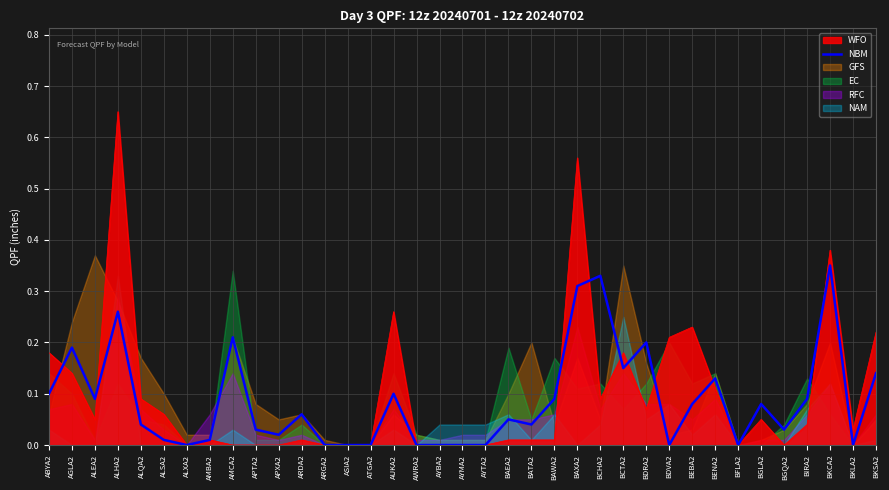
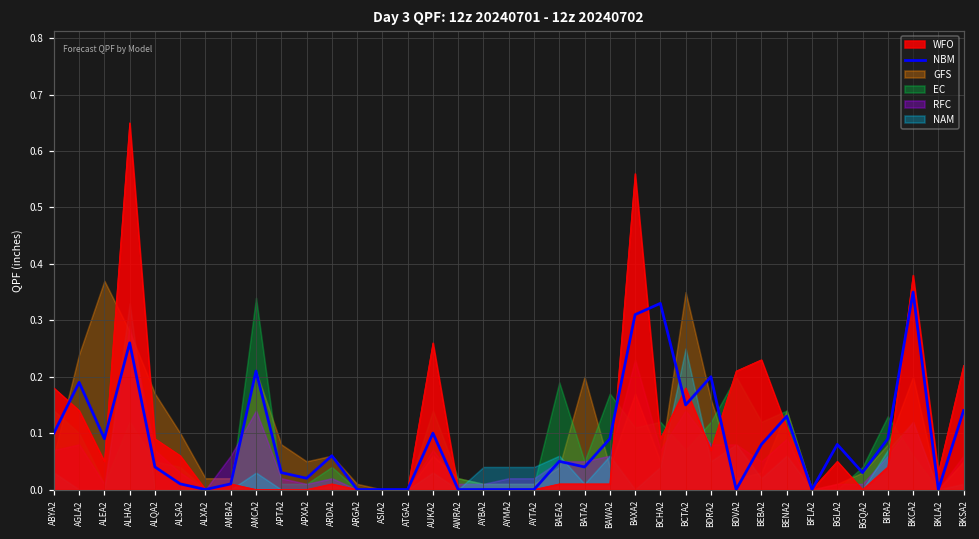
  {
    "WFO": {
      "ABYA2": 0.18,
      "AGLA2": 0.14,
      "ALEA2": 0.05,
      "ALHA2": 0.65,
      "ALQA2": 0.09,
      "ALSA2": 0.06,
      "AMCA2": 0.00,
      "AUKA2": 0.26,
      "BAEA2": 0.01,
      "BAWA2": 0.01,
      "BAXA2": 0.56,
      "BCHA2": 0.09,
      "BCTA2": 0.18,
      "BDRA2": 0.07,
      "BDVA2": 0.21,
      "BEBA2": 0.23,
      "BENA2": 0.11,
      "BGLA2": 0.05,
      "BIRA2": 0.04,
      "BKCA2": 0.38,
      "BKLA2": 0.03,
      "BKSA2": 0.22
    },
    "NBM": {
      "ABYA2": 0.10,
      "AGLA2": 0.19,
      "ALEA2": 0.09,
      "ALHA2": 0.26,
      "ALQA2": 0.04,
      "ALSA2": 0.01,
      "APTA2": 0.03,
      "APXA2": 0.02,
      "AUKA2": 0.10,
      "BATA2": 0.04,
      "BAWA2": 0.09,
      "BAXA2": 0.31,
      "BCHA2": 0.33,
      "BCTA2": 0.15,
      "BDRA2": 0.20,
      "BDVA2": 0.00,
      "BEBA2": 0.08,
      "BENA2": 0.13,
      "BGLA2": 0.08,
      "BIRA2": 0.09,
      "BKCA2": 0.35,
      "BKSA2": 0.14
    },
    "GFS": {
      "ABYA2": 0.06,
      "AGLA2": 0.24,
      "ALEA2": 0.37,
      "ALHA2": 0.28,
      "ALQA2": 0.17,
      "ALSA2": 0.10,
      "ALXA2": 0.02,
      "AMBA2": 0.02,
      "APTA2": 0.08,
      "APXA2": 0.05,
      "ARGA2": 0.01,
      "AUKA2": 0.06,
-     "BAEA2": 0.10,
+     "BAEA2": 0.04,
      "BATA2": 0.20,
      "BAWA2": 0.04,
      "BAXA2": 0.17,
      "BCHA2": 0.05,
      "BCTA2": 0.35,
      "BDRA2": 0.16,
      "BDVA2": 0.02,
      "BEBA2": 0.03,
      "BIRA2": 0.08,
      "BKCA2": 0.20
    },
    "EC": {
      "ABYA2": 0.14,
      "AGLA2": 0.10,
      "ALHA2": 0.12,
      "ALQA2": 0.05,
      "ALSA2": 0.04,
      "AMCA2": 0.34,
      "APTA2": 0.01,
      "ARDA2": 0.04,
      "AUKA2": 0.14,
      "BAEA2": 0.19,
      "BAWA2": 0.17,
      "BAXA2": 0.11,
      "BCHA2": 0.12,
      "BCTA2": 0.07,
      "BDRA2": 0.12,
      "BDVA2": 0.20,
      "BEBA2": 0.12,
      "BGQA2": 0.04,
      "BIRA2": 0.13,
      "BKCA2": 0.06
    },
    "RFC": {
      "ABYA2": 0.07,
      "AGLA2": 0.08,
      "ALHA2": 0.29,
      "ALQA2": 0.07,
      "ALSA2": 0.03,
      "AMBA2": 0.06,
      "AMCA2": 0.14,
      "APTA2": 0.02,
      "ARDA2": 0.02,
      "AUKA2": 0.07,
      "AWRA2": 0.01,
      "AYMA2": 0.02,
      "AYTA2": 0.02,
      "BAXA2": 0.23,
      "BCHA2": 0.07,
      "BCTA2": 0.14,
      "BDRA2": 0.08,
      "BEBA2": 0.05,
      "BENA2": 0.09,
      "BGQA2": 0.01,
      "BIRA2": 0.06,
      "BKSA2": 0.06
    },
    "NAM": {
      "ABYA2": 0.03,
      "AGLA2": 0.00,
      "ALEA2": 0.00,
      "ALHA2": 0.33,
      "ALQA2": 0.00,
      "ALSA2": 0.00,
      "AMCA2": 0.03,
      "AUKA2": 0.03,
      "AYBA2": 0.04,
      "AYMA2": 0.04,
      "AYTA2": 0.04,
      "BAEA2": 0.06,
      "BAXA2": 0.00,
      "BCHA2": 0.04,
      "BCTA2": 0.25,
      "BDRA2": 0.05,
      "BEBA2": 0.02,
      "BENA2": 0.06,
      "BIRA2": 0.07,
      "BKSA2": 0.01
    }
  }
